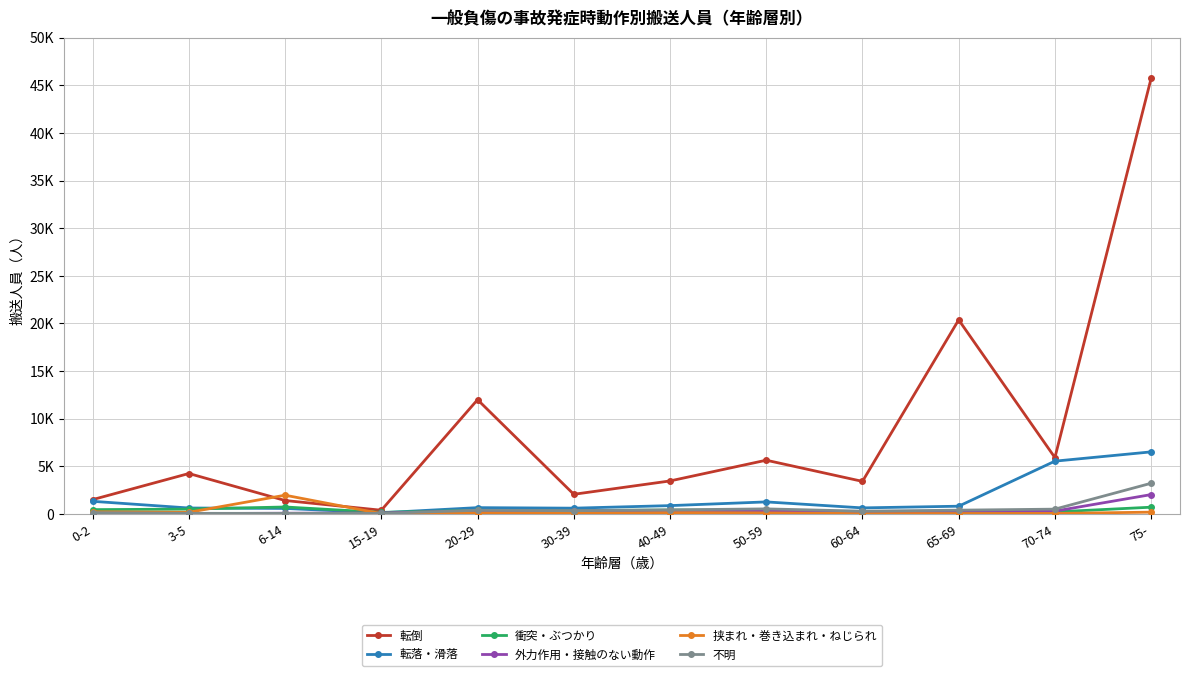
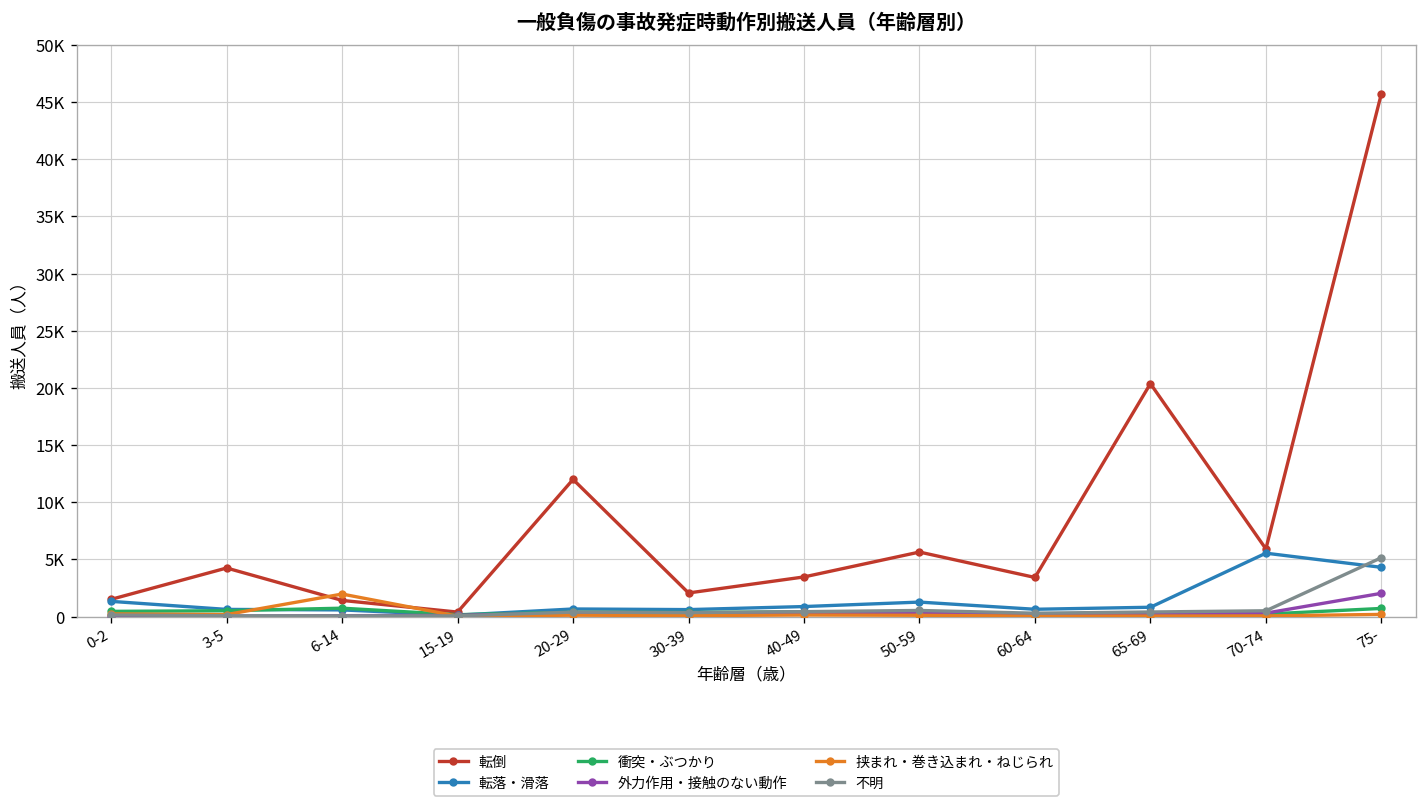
  {
    "転倒": {
      "3-5": 4000,
      "6-14": 1000,
      "20-29": 12000,
      "30-39": 2000,
      "40-49": 3000,
      "50-59": 6000,
      "60-64": 3000,
      "65-69": 20000,
      "70-74": 6000,
      "75-": 46000
    },
    "転落・滑落": {
      "20-29": 1000,
      "40-49": 1000,
      "50-59": 1000,
      "60-64": 1000,
      "65-69": 1000,
      "70-74": 6000,
-     "75-": 7000
+     "75-": 4000
    },
    "衝突・ぶつかり": {
      "75-": 1000
    },
    "外力作用・接触のない動作": {
      "75-": 2000
    },
    "挟まれ・巻き込まれ・ねじられ": {
      "6-14": 2000,
      "75-": 0
    },
    "不明": {
-     "75-": 3000
+     "75-": 5000
    }
  }
